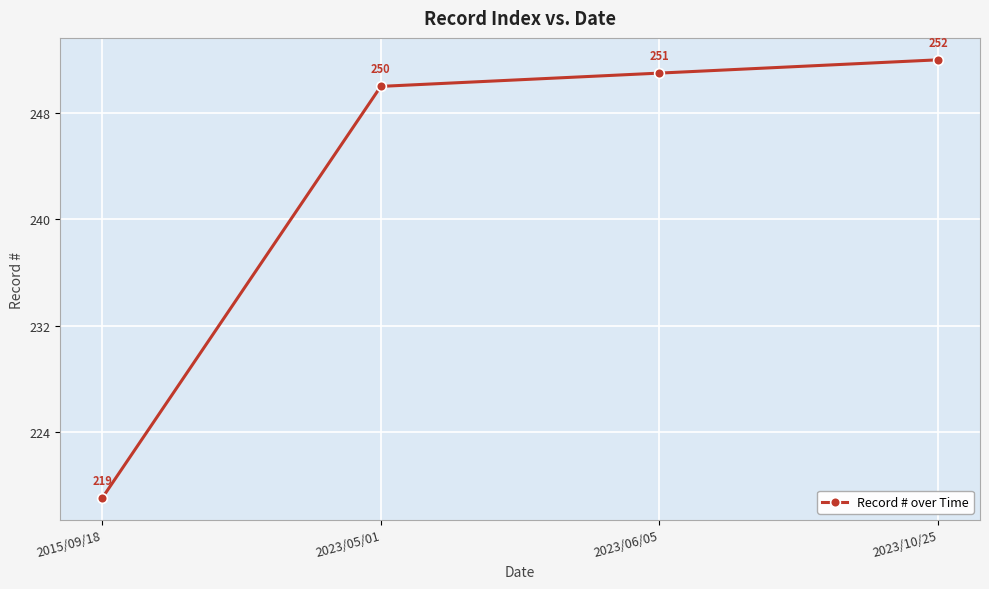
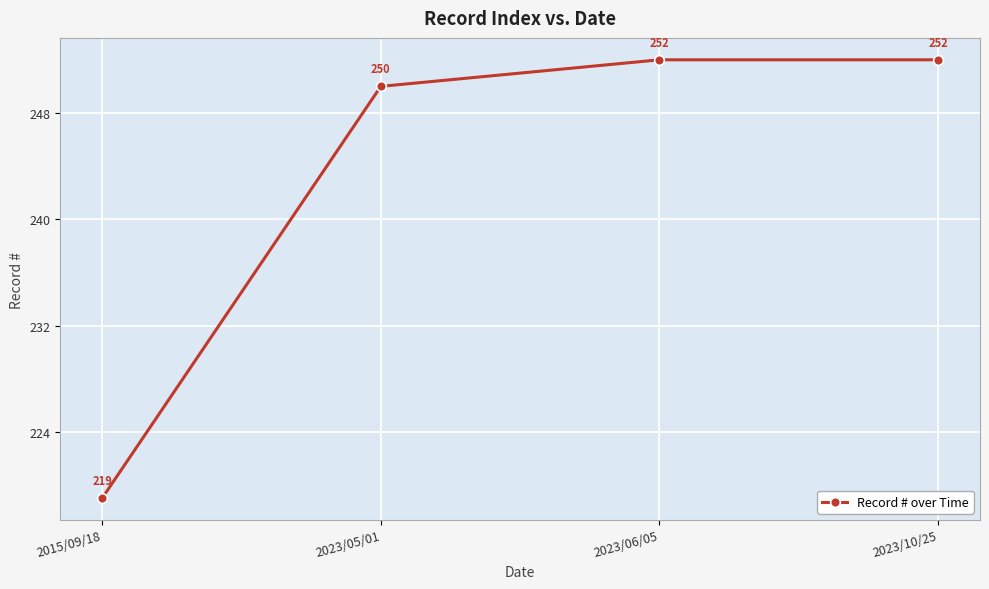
  {
    "2015/09/18": 219,
    "2023/05/01": 250,
-   "2023/06/05": 251,
+   "2023/06/05": 252,
    "2023/10/25": 252
  }
